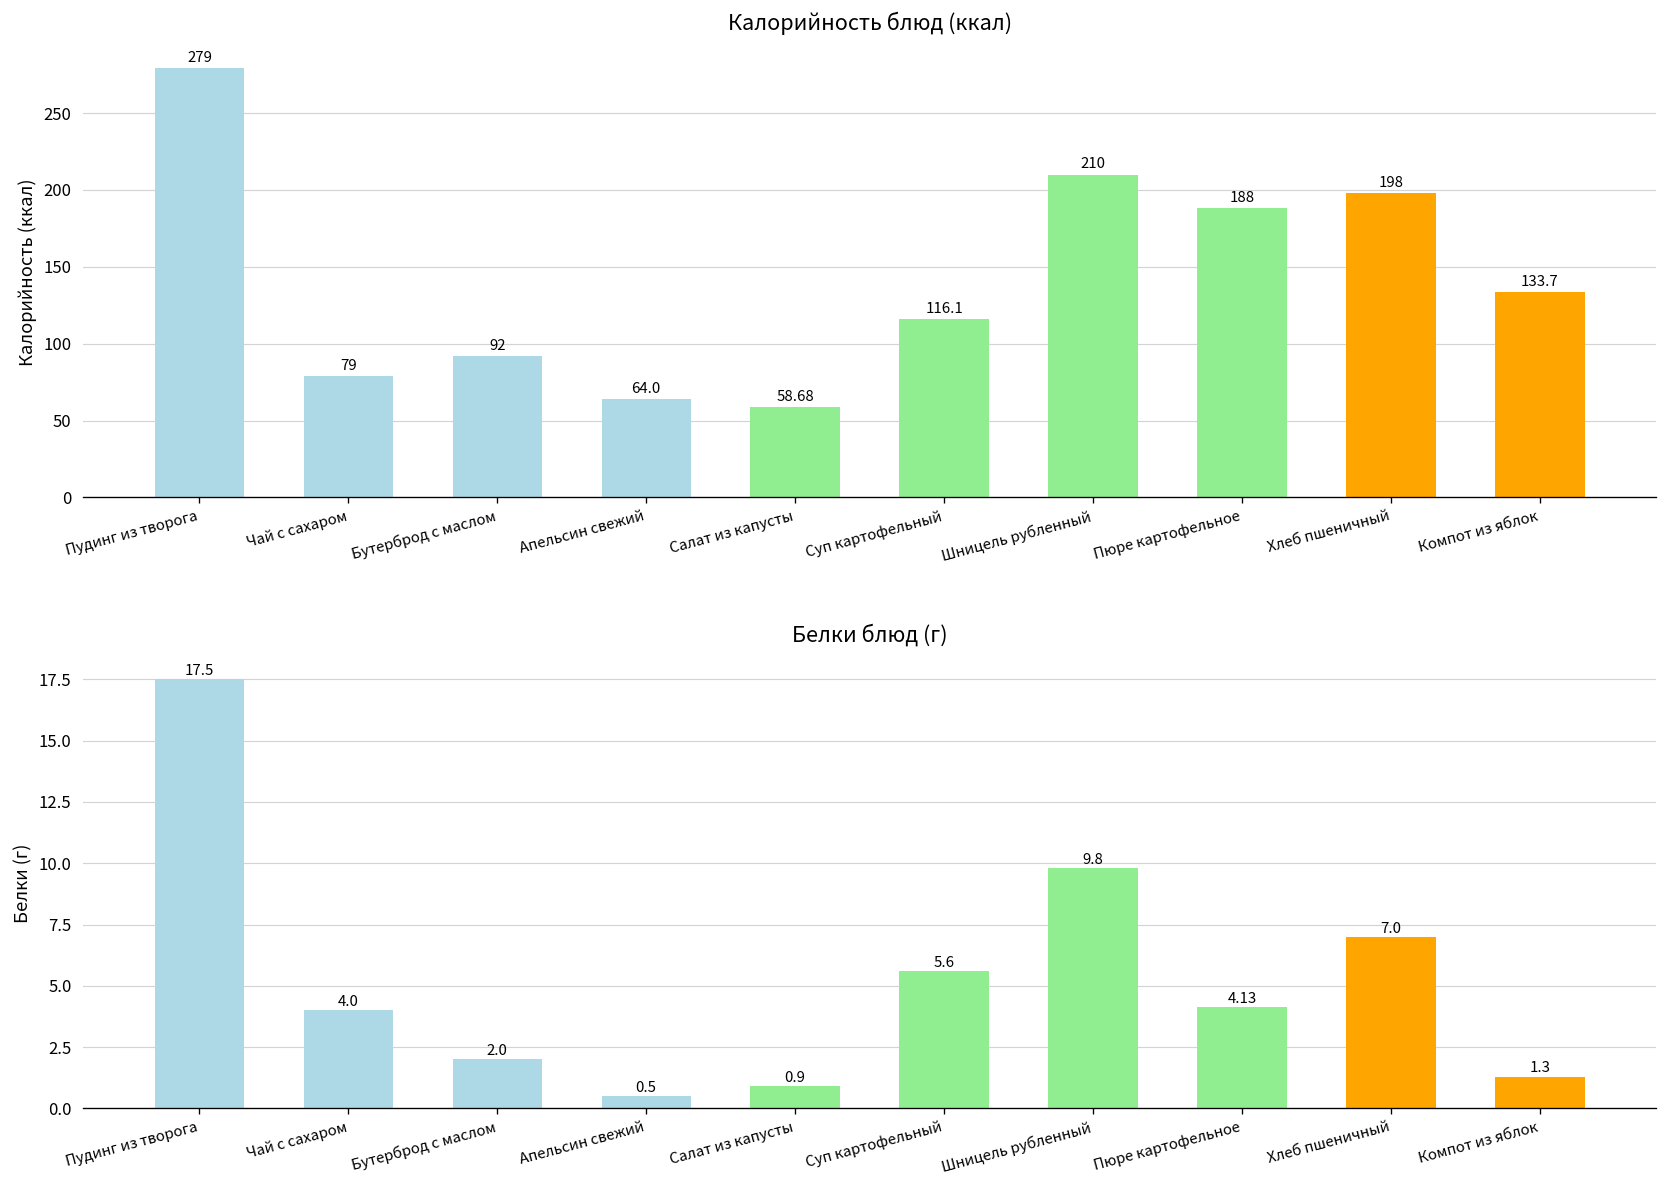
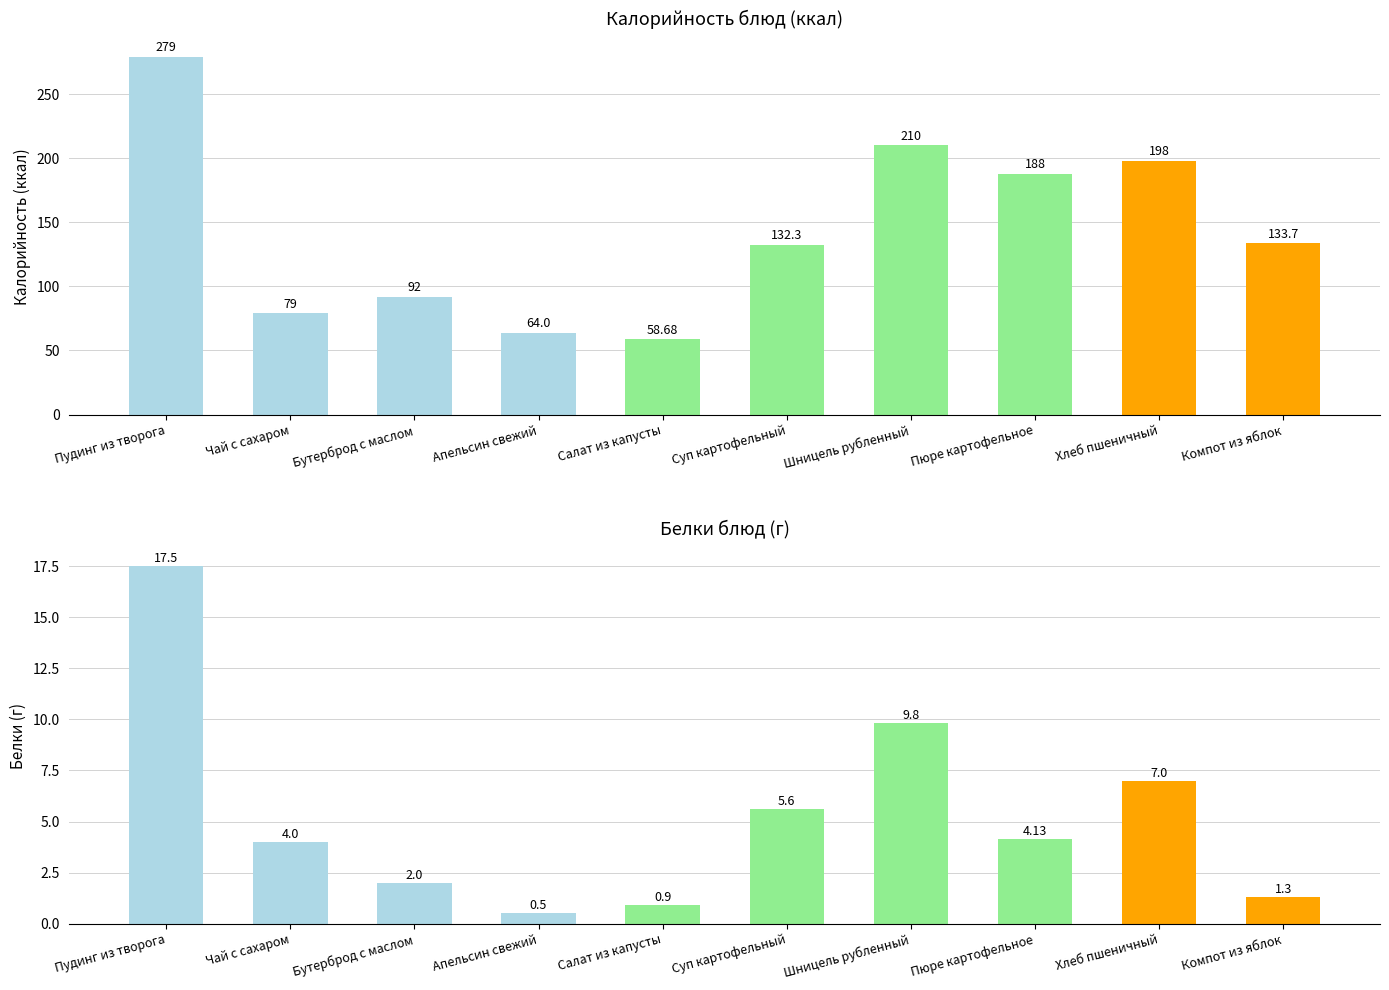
  {
    "Калорийность блюд (ккал)": {
      "Пудинг из творога": 279,
      "Чай с сахаром": 79,
      "Бутерброд с маслом": 92,
      "Апельсин свежий": 64.0,
      "Салат из капусты": 58.68,
-     "Суп картофельный": 116.1,
+     "Суп картофельный": 132.3,
      "Шницель рубленный": 210,
      "Пюре картофельное": 188,
      "Хлеб пшеничный": 198,
      "Компот из яблок": 133.7
    },
    "Белки блюд (г)": {
      "Пудинг из творога": 17.5,
      "Чай с сахаром": 4.0,
      "Бутерброд с маслом": 2.0,
      "Апельсин свежий": 0.5,
      "Салат из капусты": 0.9,
      "Суп картофельный": 5.6,
      "Шницель рубленный": 9.8,
      "Пюре картофельное": 4.13,
      "Хлеб пшеничный": 7.0,
      "Компот из яблок": 1.3
    }
  }
